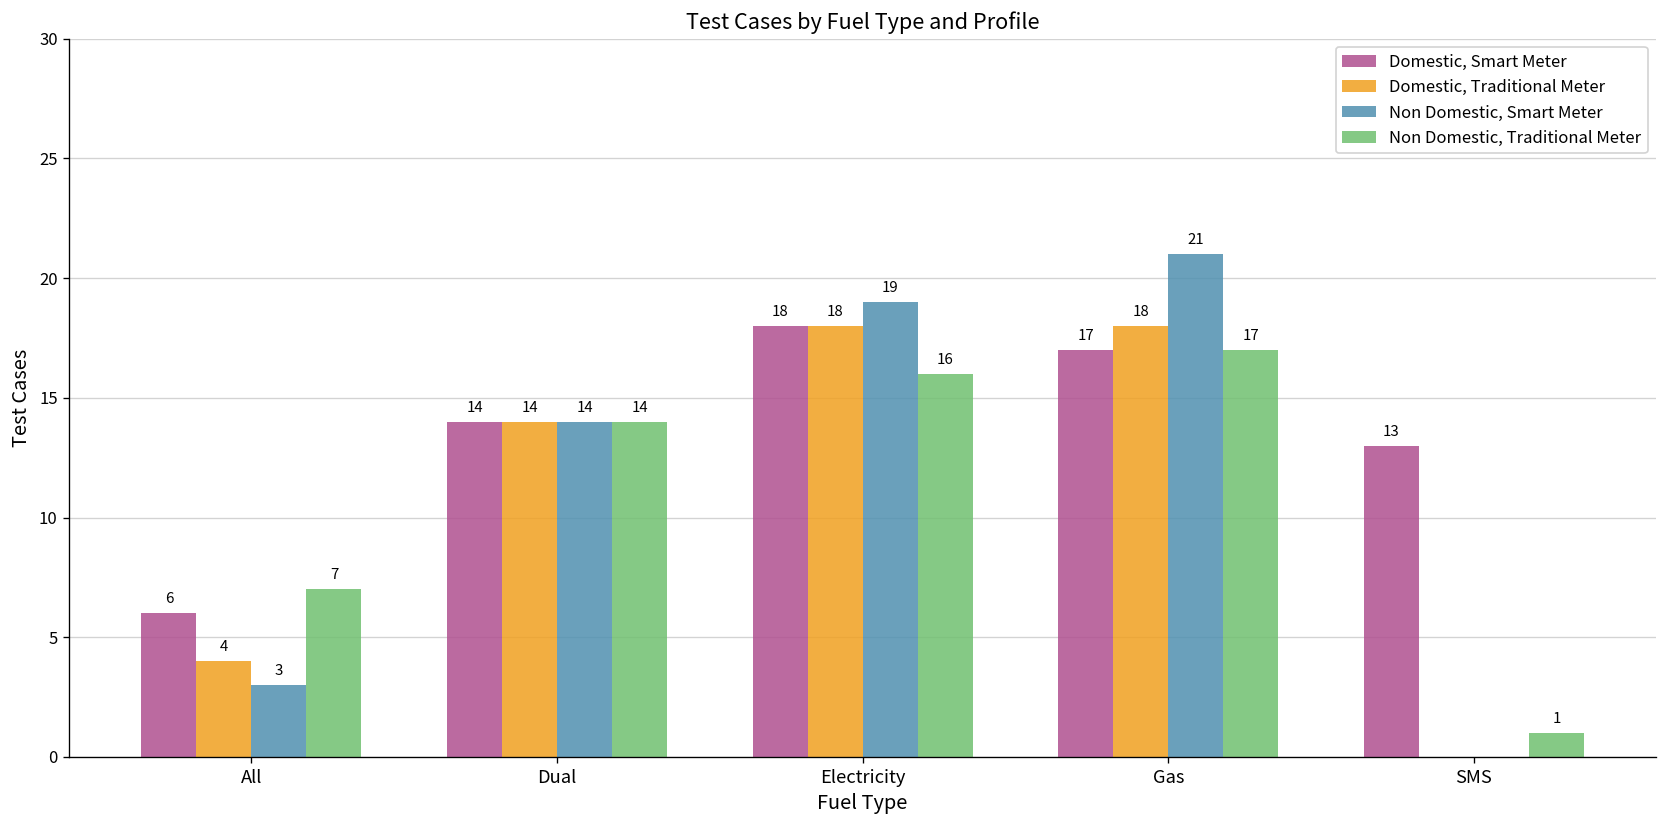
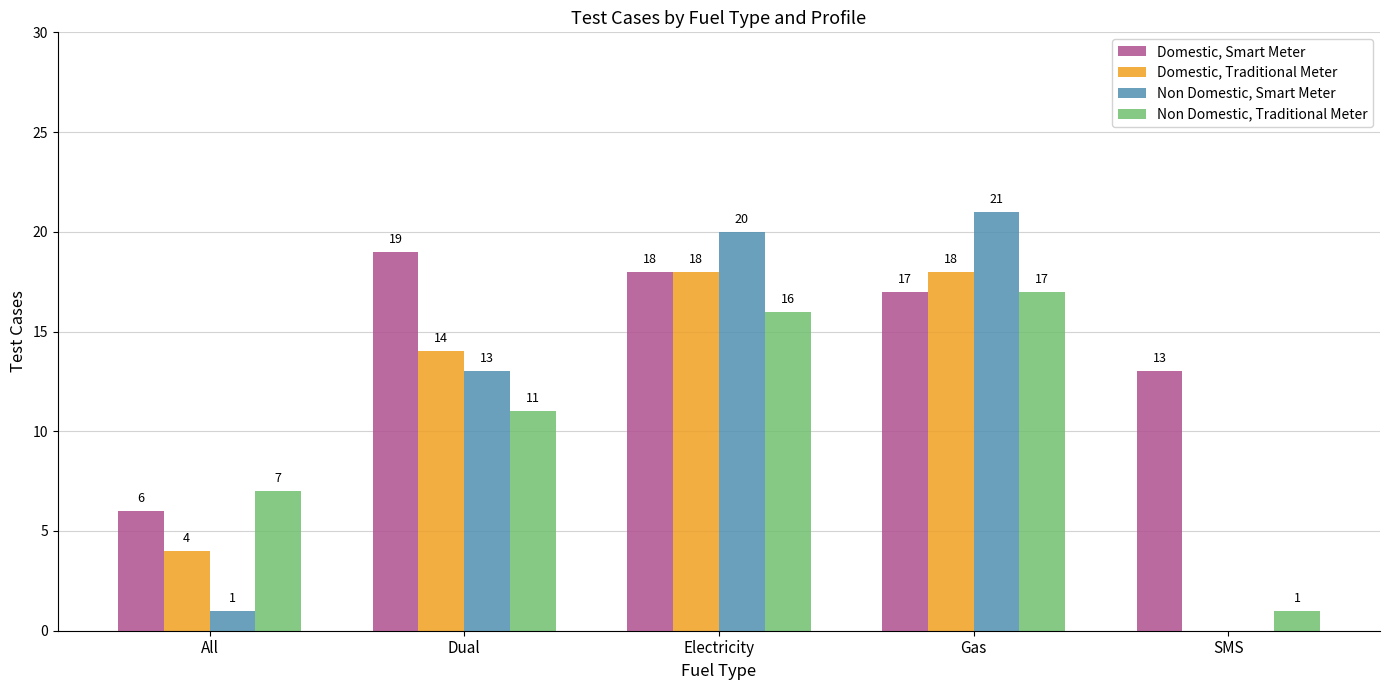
  {
    "Domestic, Smart Meter": {
      "All": 6,
-     "Dual": 14,
+     "Dual": 19,
      "Electricity": 18,
      "Gas": 17,
      "SMS": 13
    },
    "Domestic, Traditional Meter": {
      "All": 4,
      "Dual": 14,
      "Electricity": 18,
      "Gas": 18
    },
    "Non Domestic, Smart Meter": {
-     "All": 3,
-     "Dual": 14,
-     "Electricity": 19,
+     "All": 1,
+     "Dual": 13,
+     "Electricity": 20,
      "Gas": 21
    },
    "Non Domestic, Traditional Meter": {
      "All": 7,
-     "Dual": 14,
+     "Dual": 11,
      "Electricity": 16,
      "Gas": 17,
      "SMS": 1
    }
  }
